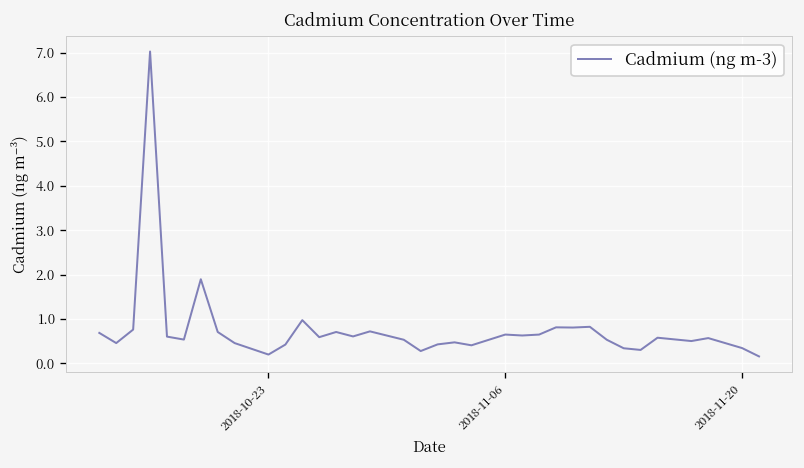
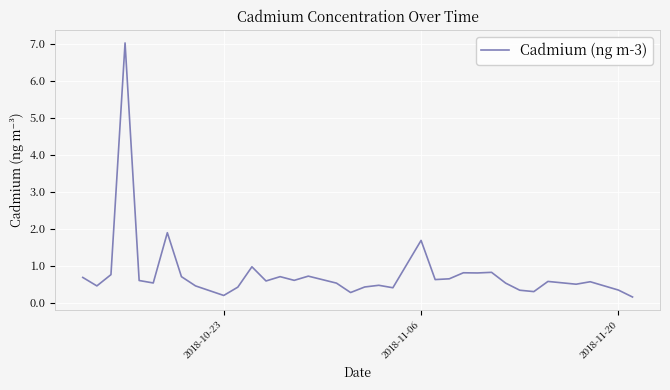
  {
    "2018-10-23": 0.2,
-   "2018-11-06": 0.7,
+   "2018-11-06": 1.7,
    "2018-11-20": 0.3
  }
